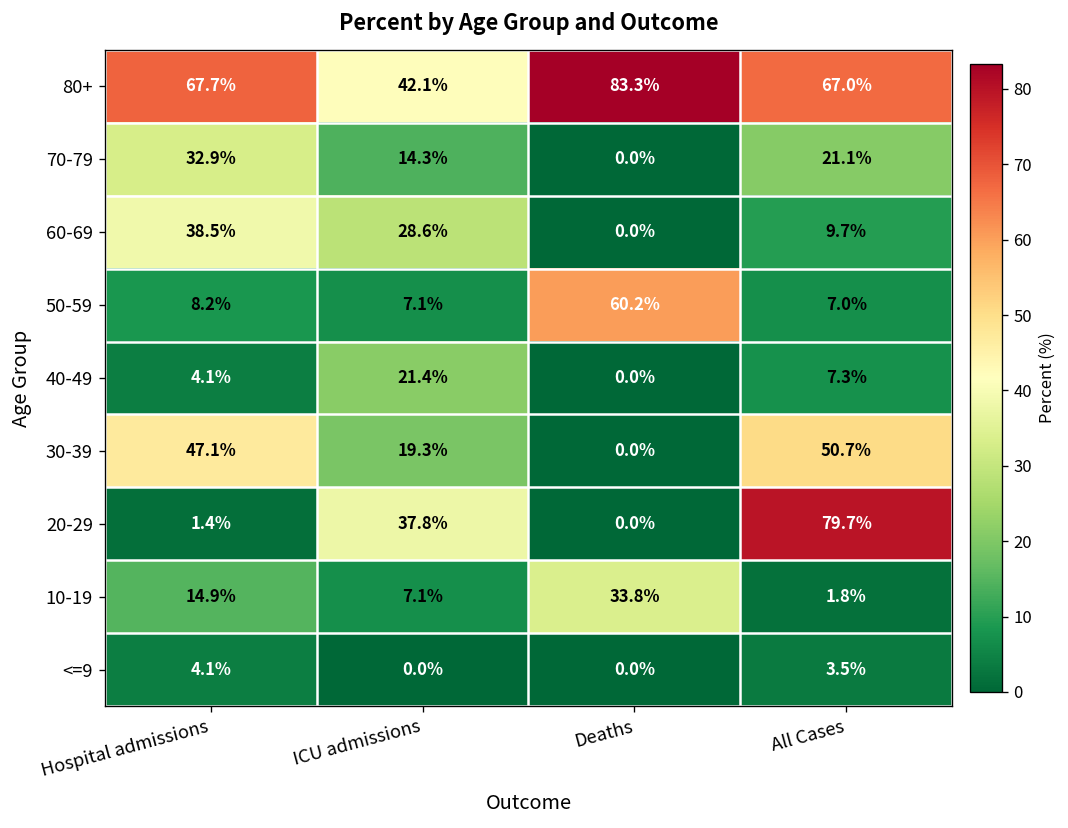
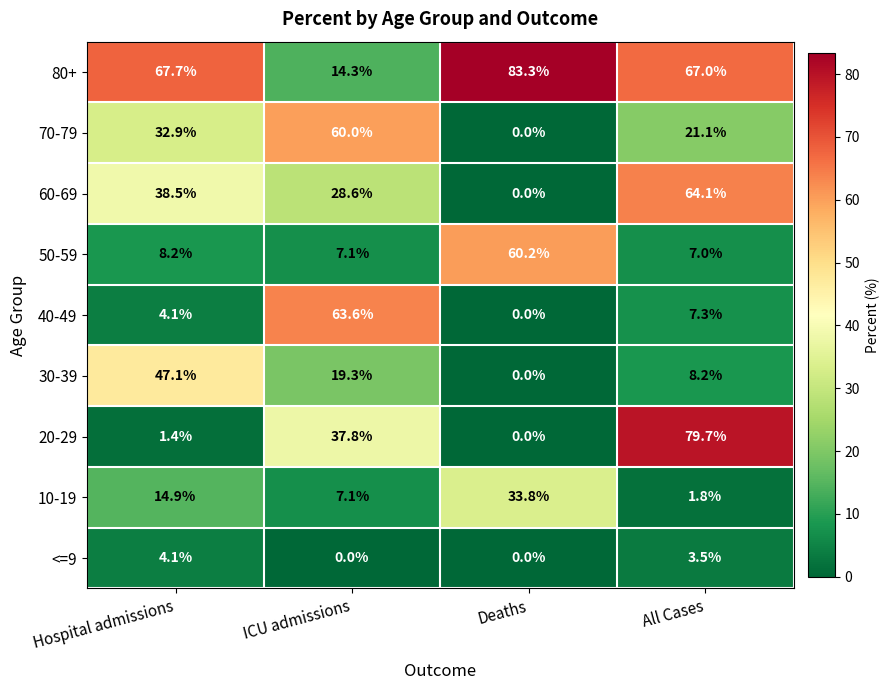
  {
    "80+": {
      "Hospital admissions": "67.7%",
-     "ICU admissions": "42.1%",
+     "ICU admissions": "14.3%",
      "Deaths": "83.3%",
      "All Cases": "67.0%"
    },
    "70-79": {
      "Hospital admissions": "32.9%",
-     "ICU admissions": "14.3%",
+     "ICU admissions": "60.0%",
      "Deaths": "0.0%",
      "All Cases": "21.1%"
    },
    "60-69": {
      "Hospital admissions": "38.5%",
      "ICU admissions": "28.6%",
      "Deaths": "0.0%",
-     "All Cases": "9.7%"
+     "All Cases": "64.1%"
    },
    "50-59": {
      "Hospital admissions": "8.2%",
      "ICU admissions": "7.1%",
      "Deaths": "60.2%",
      "All Cases": "7.0%"
    },
    "40-49": {
      "Hospital admissions": "4.1%",
-     "ICU admissions": "21.4%",
+     "ICU admissions": "63.6%",
      "Deaths": "0.0%",
      "All Cases": "7.3%"
    },
    "30-39": {
      "Hospital admissions": "47.1%",
      "ICU admissions": "19.3%",
      "Deaths": "0.0%",
-     "All Cases": "50.7%"
+     "All Cases": "8.2%"
    },
    "20-29": {
      "Hospital admissions": "1.4%",
      "ICU admissions": "37.8%",
      "Deaths": "0.0%",
      "All Cases": "79.7%"
    },
    "10-19": {
      "Hospital admissions": "14.9%",
      "ICU admissions": "7.1%",
      "Deaths": "33.8%",
      "All Cases": "1.8%"
    },
    "<=9": {
      "Hospital admissions": "4.1%",
      "ICU admissions": "0.0%",
      "Deaths": "0.0%",
      "All Cases": "3.5%"
    }
  }
